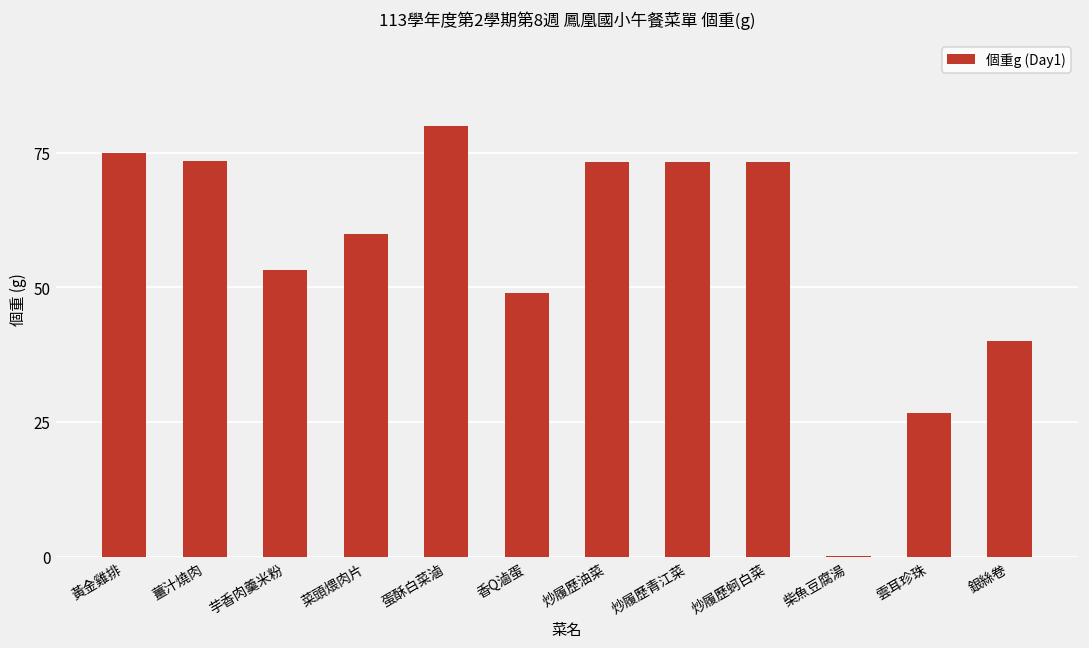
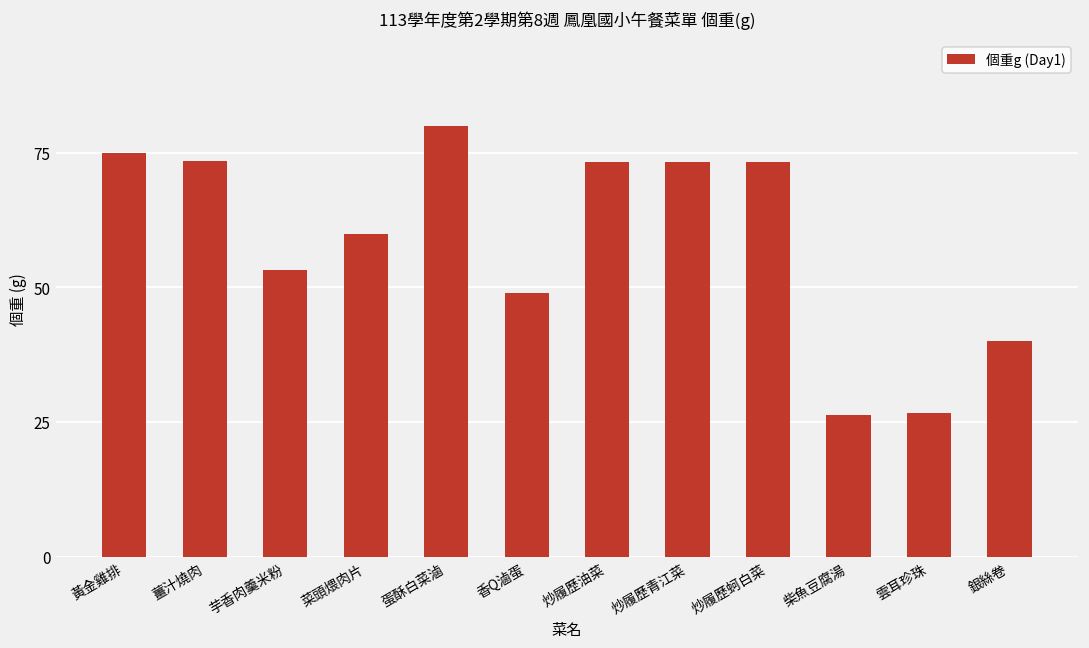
  {
    "黃金雞排": 75,
    "薑汁燒肉": 74,
    "芋香肉羹米粉": 53,
    "菜頭煨肉片": 60,
    "蛋酥白菜滷": 80,
    "香Q滷蛋": 49,
    "炒履歷油菜": 73,
    "炒履歷青江菜": 73,
    "炒履歷蚵白菜": 73,
-   "柴魚豆腐湯": 0,
+   "柴魚豆腐湯": 26,
    "雲耳珍珠": 27,
    "銀絲卷": 40
  }
